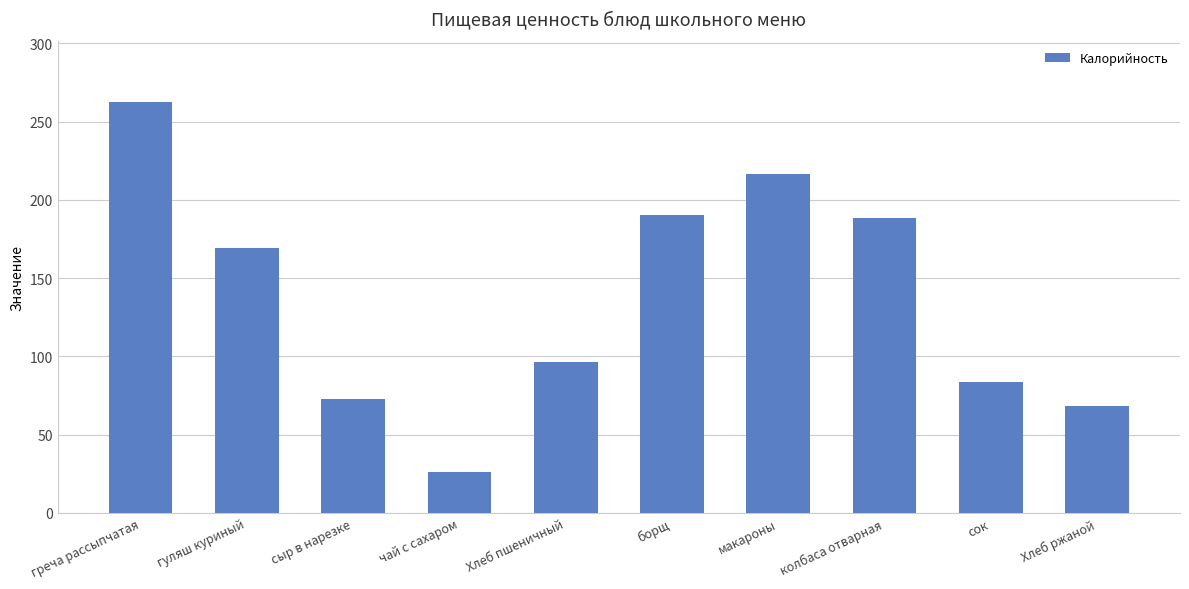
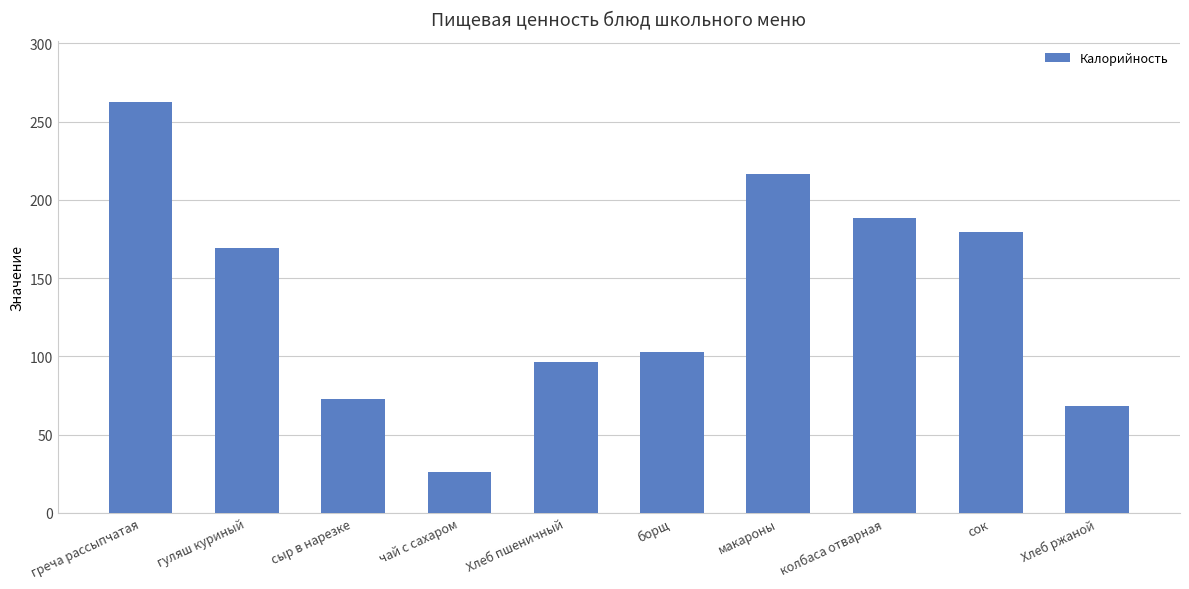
  {
    "греча рассыпчатая": 262,
    "гуляш куриный": 169,
    "сыр в нарезке": 73,
    "чай с сахаром": 26,
    "Хлеб пшеничный": 97,
-   "борщ": 190,
+   "борщ": 103,
    "макароны": 217,
    "колбаса отварная": 188,
-   "сок": 83,
+   "сок": 179,
    "Хлеб ржаной": 68
  }
